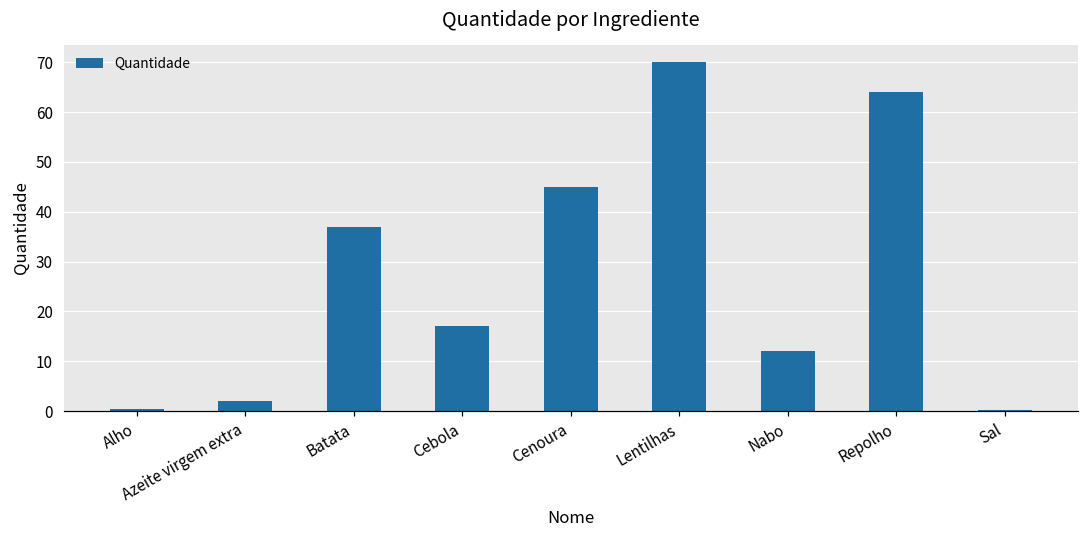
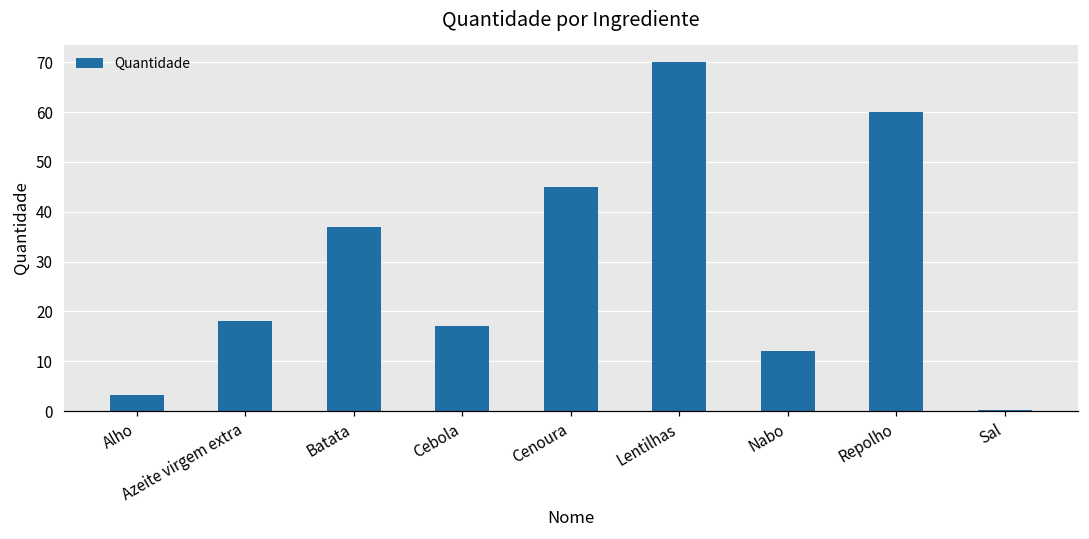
  {
-   "Alho": 1,
-   "Azeite virgem extra": 2,
+   "Alho": 3,
+   "Azeite virgem extra": 18,
    "Batata": 37,
    "Cebola": 17,
    "Cenoura": 45,
    "Lentilhas": 70,
    "Nabo": 12,
-   "Repolho": 64
+   "Repolho": 60
  }
